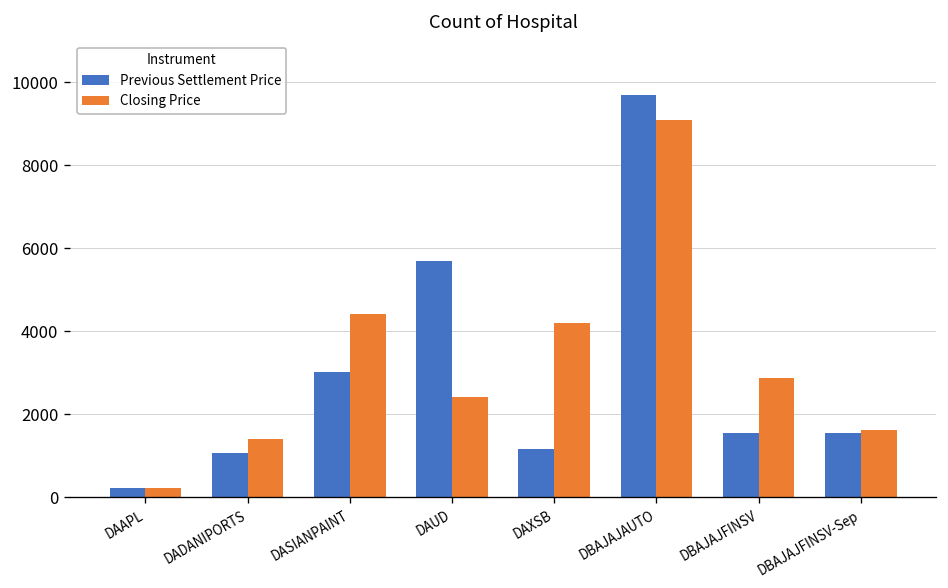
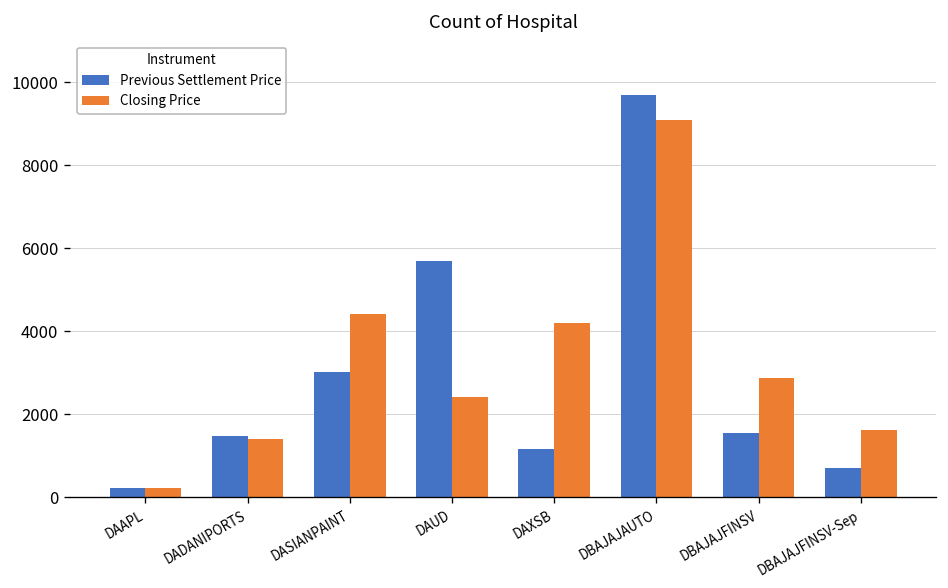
  {
    "Previous Settlement Price": {
      "DAAPL": 200,
-     "DADANIPORTS": 1100,
+     "DADANIPORTS": 1500,
      "DASIANPAINT": 3000,
      "DAUD": 5700,
      "DAXSB": 1200,
      "DBAJAJAUTO": 9700,
      "DBAJAJFINSV": 1500,
-     "DBAJAJFINSV-Sep": 1600
+     "DBAJAJFINSV-Sep": 700
    },
    "Closing Price": {
      "DAAPL": 200,
      "DADANIPORTS": 1400,
      "DASIANPAINT": 4400,
      "DAUD": 2400,
      "DAXSB": 4200,
      "DBAJAJAUTO": 9100,
      "DBAJAJFINSV": 2900,
      "DBAJAJFINSV-Sep": 1600
    }
  }
